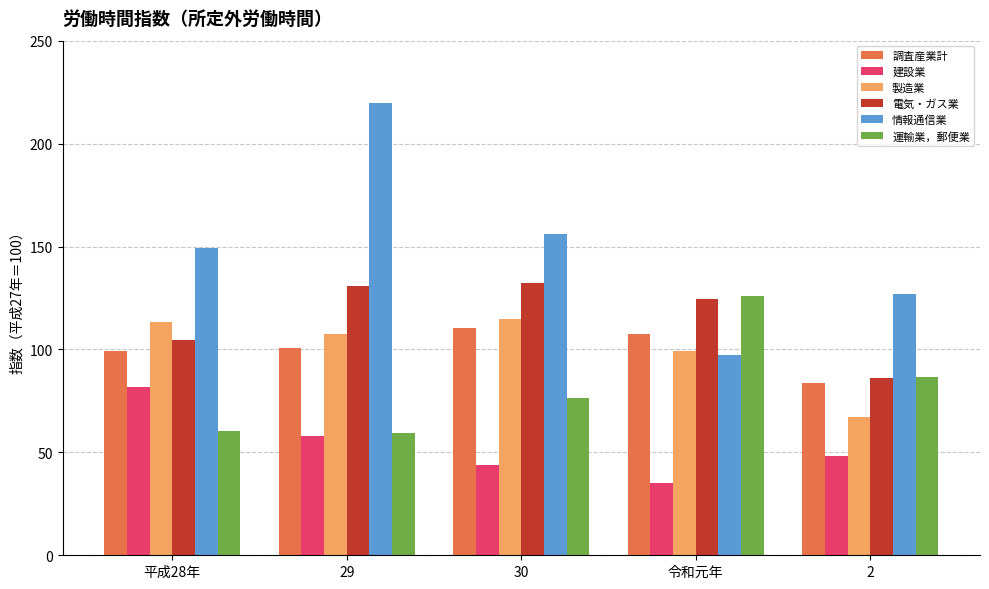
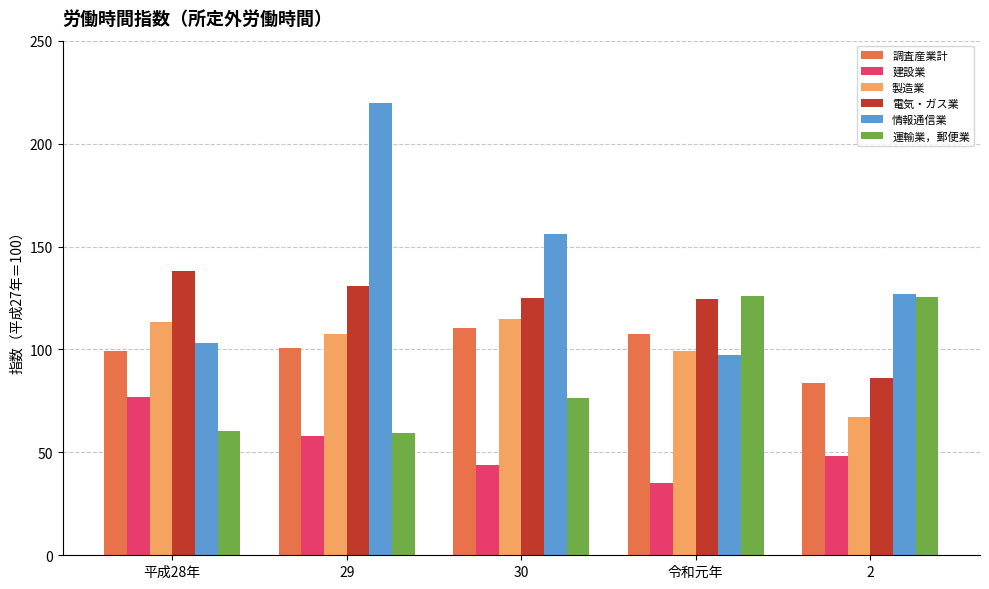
  {
    "建設業": {
-     "平成28年": 82,
+     "平成28年": 77,
      "29": 58,
      "30": 44,
      "令和元年": 35,
      "2": 48
    },
    "電気・ガス業": {
-     "平成28年": 104,
+     "平成28年": 138,
      "29": 131,
-     "30": 133,
+     "30": 125,
      "令和元年": 125,
      "2": 86
    },
    "情報通信業": {
-     "平成28年": 149,
+     "平成28年": 103,
      "29": 220,
      "30": 156,
      "令和元年": 98,
      "2": 127
    },
    "運輸業，郵便業": {
      "平成28年": 60,
      "29": 59,
      "30": 76,
      "令和元年": 126,
-     "2": 87
+     "2": 126
    }
  }
